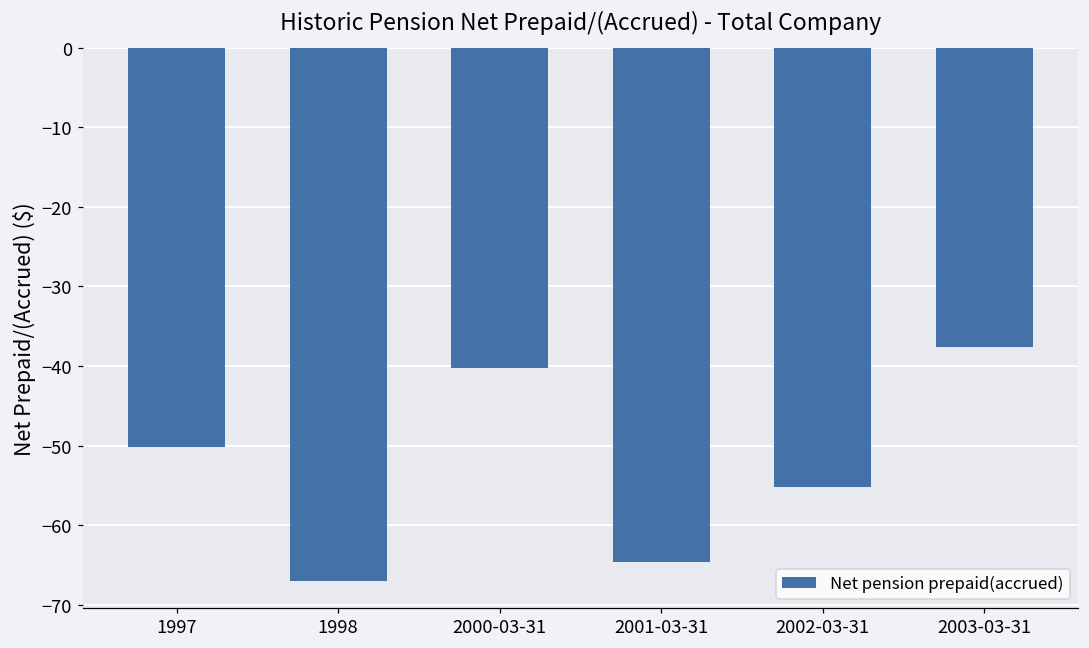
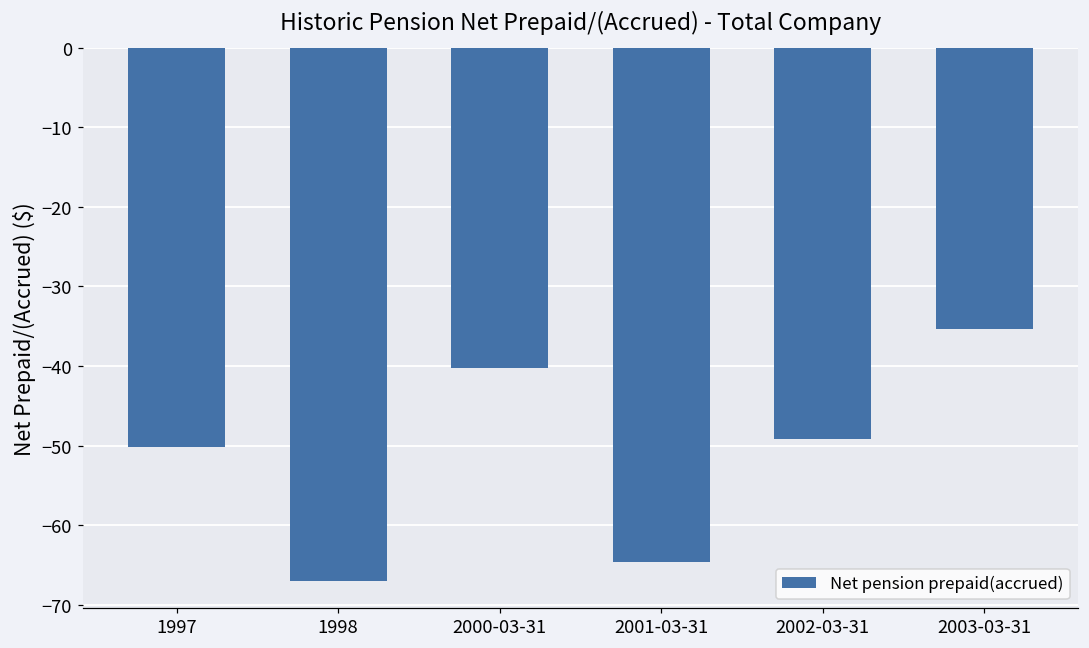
  {
    "1997": -50,
    "1998": -67,
    "2000-03-31": -40,
    "2001-03-31": -65,
-   "2002-03-31": -55,
-   "2003-03-31": -38
+   "2002-03-31": -49,
+   "2003-03-31": -35
  }
